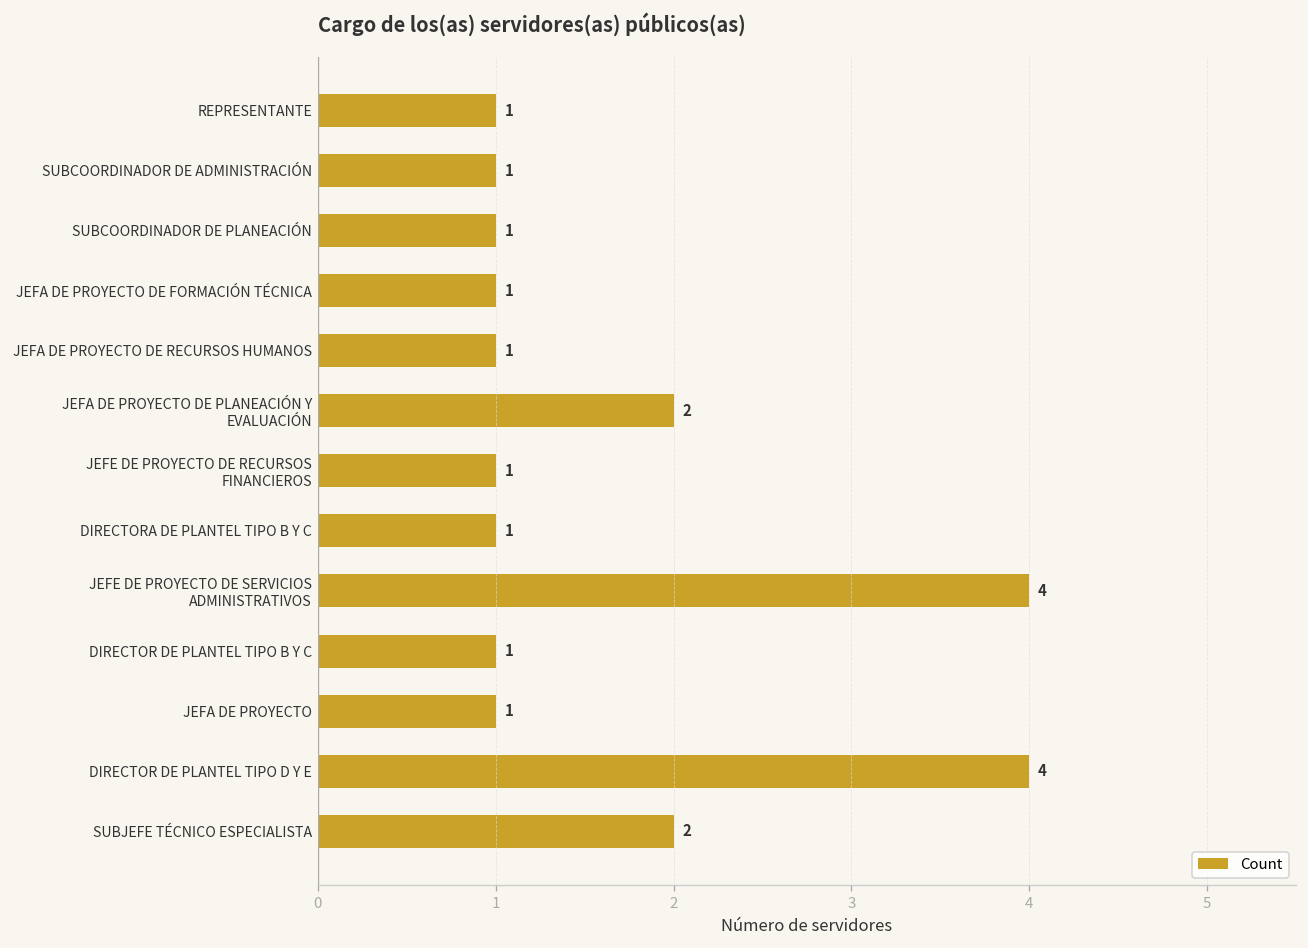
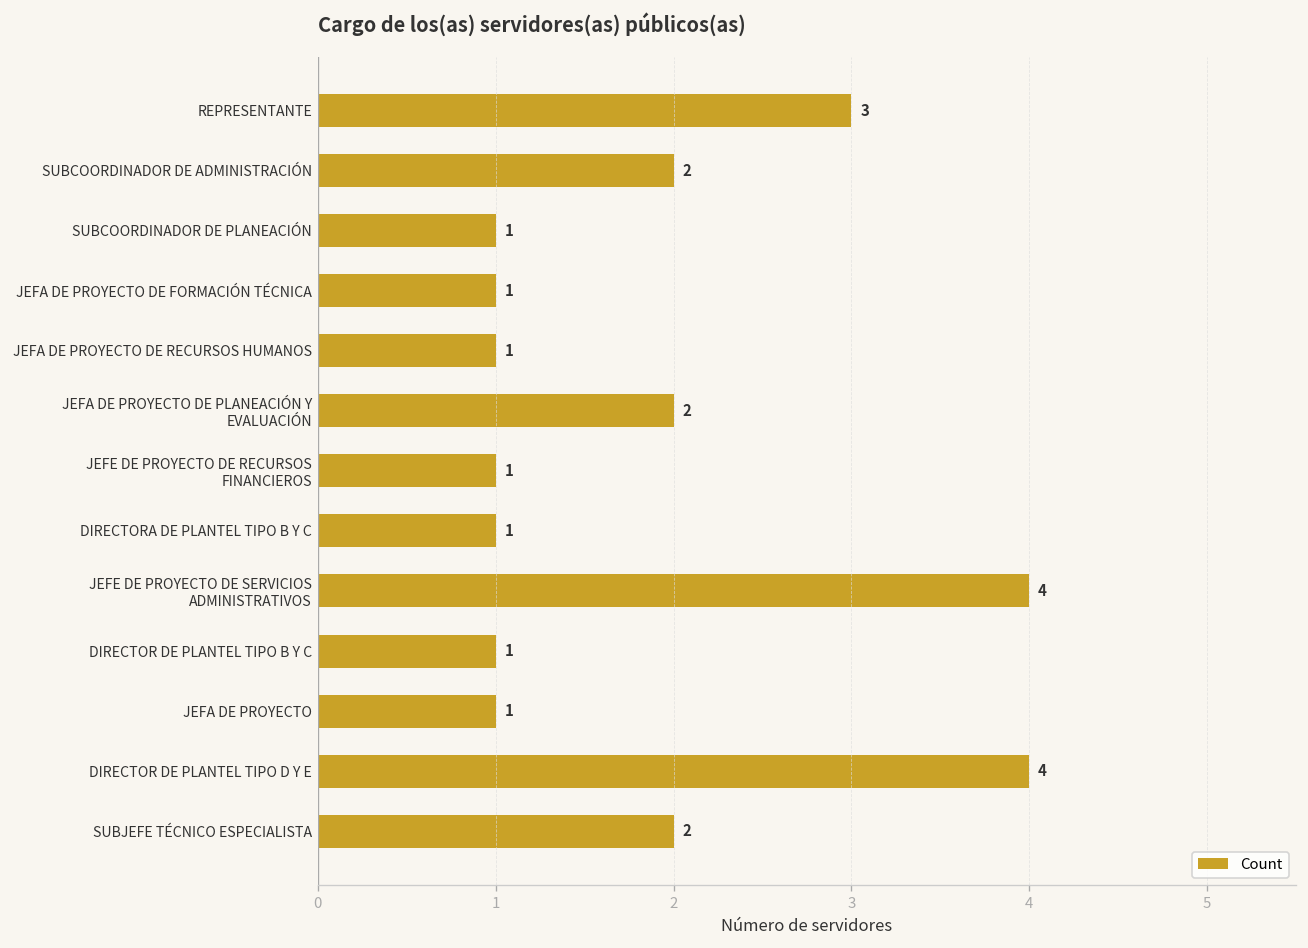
  {
-   "REPRESENTANTE": 1,
-   "SUBCOORDINADOR DE ADMINISTRACIÓN": 1,
+   "REPRESENTANTE": 3,
+   "SUBCOORDINADOR DE ADMINISTRACIÓN": 2,
    "SUBCOORDINADOR DE PLANEACIÓN": 1,
    "JEFA DE PROYECTO DE FORMACIÓN TÉCNICA": 1,
    "JEFA DE PROYECTO DE RECURSOS HUMANOS": 1,
    "JEFA DE PROYECTO DE PLANEACIÓN Y EVALUACIÓN": 2,
    "JEFE DE PROYECTO DE RECURSOS FINANCIEROS": 1,
    "DIRECTORA DE PLANTEL TIPO B Y C": 1,
    "JEFE DE PROYECTO DE SERVICIOS ADMINISTRATIVOS": 4,
    "DIRECTOR DE PLANTEL TIPO B Y C": 1,
    "JEFA DE PROYECTO": 1,
    "DIRECTOR DE PLANTEL TIPO D Y E": 4,
    "SUBJEFE TÉCNICO ESPECIALISTA": 2
  }
